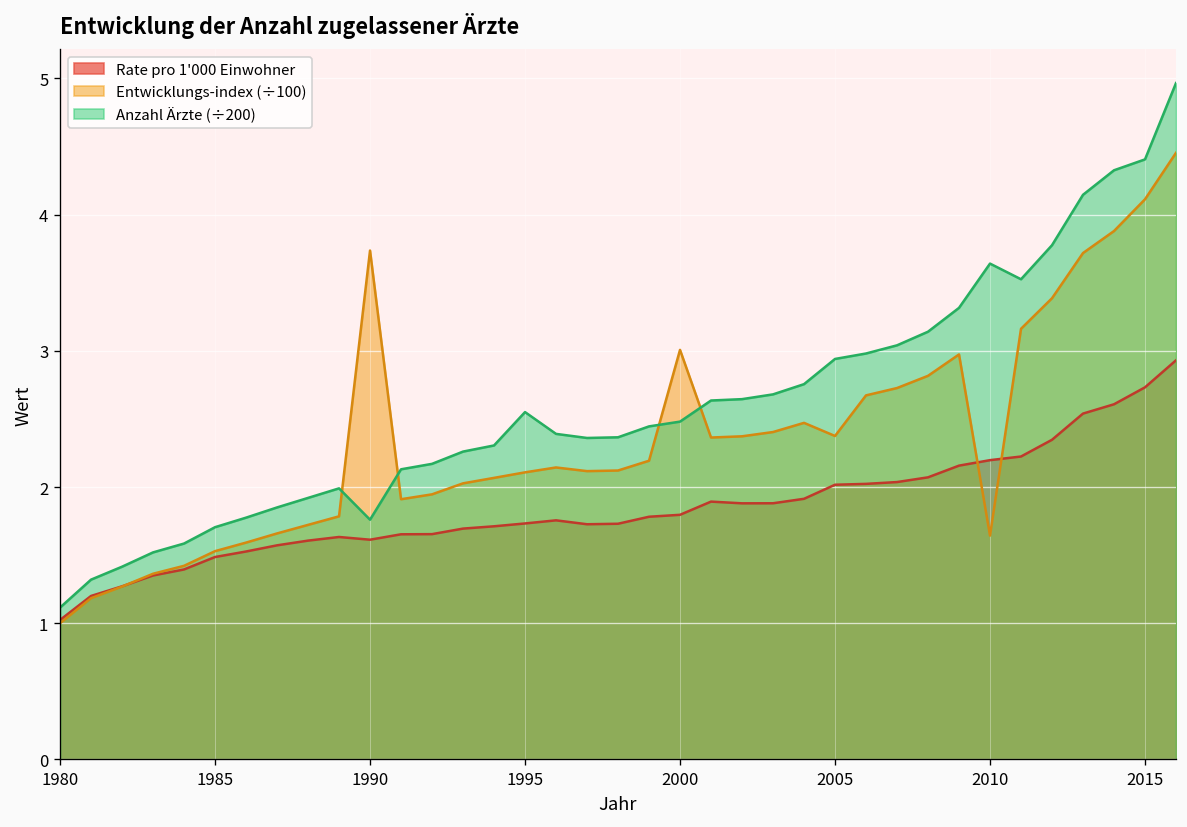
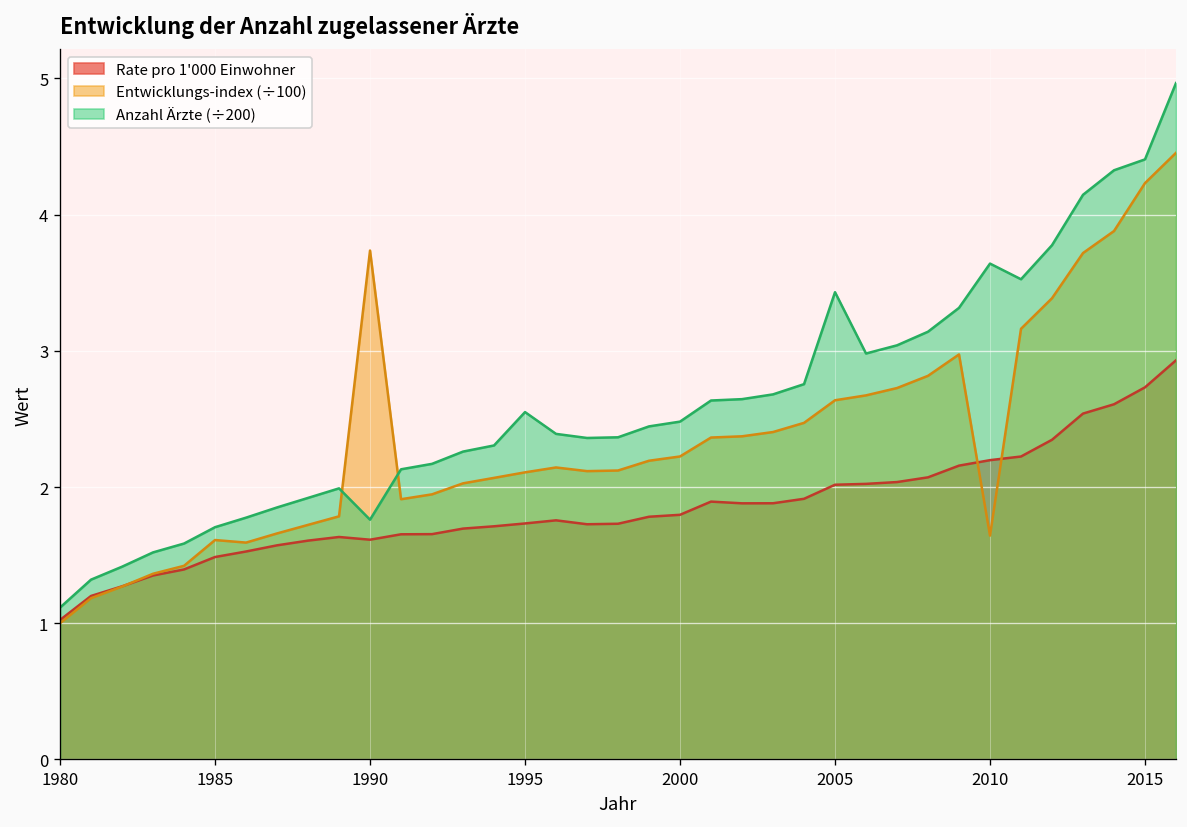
  {
    "Rate pro 1'000 Einwohner": {
      "1980": 1.02,
      "1985": 1.49,
      "1990": 1.61,
      "1995": 1.73,
      "2000": 1.80,
      "2005": 2.02,
      "2010": 2.20,
      "2015": 2.73
    },
    "Entwicklungs-index (÷100)": {
      "1980": 1.00,
-     "1985": 1.53,
+     "1985": 1.61,
      "1990": 3.74,
      "1995": 2.11,
-     "2000": 3.01,
-     "2005": 2.37,
+     "2000": 2.22,
+     "2005": 2.64,
      "2010": 1.64,
-     "2015": 4.11
+     "2015": 4.23
    },
    "Anzahl Ärzte (÷200)": {
      "1980": 1.12,
      "1985": 1.71,
      "1990": 1.76,
      "1995": 2.55,
      "2000": 2.48,
-     "2005": 2.94,
+     "2005": 3.43,
      "2010": 3.64,
      "2015": 4.41
    }
  }
